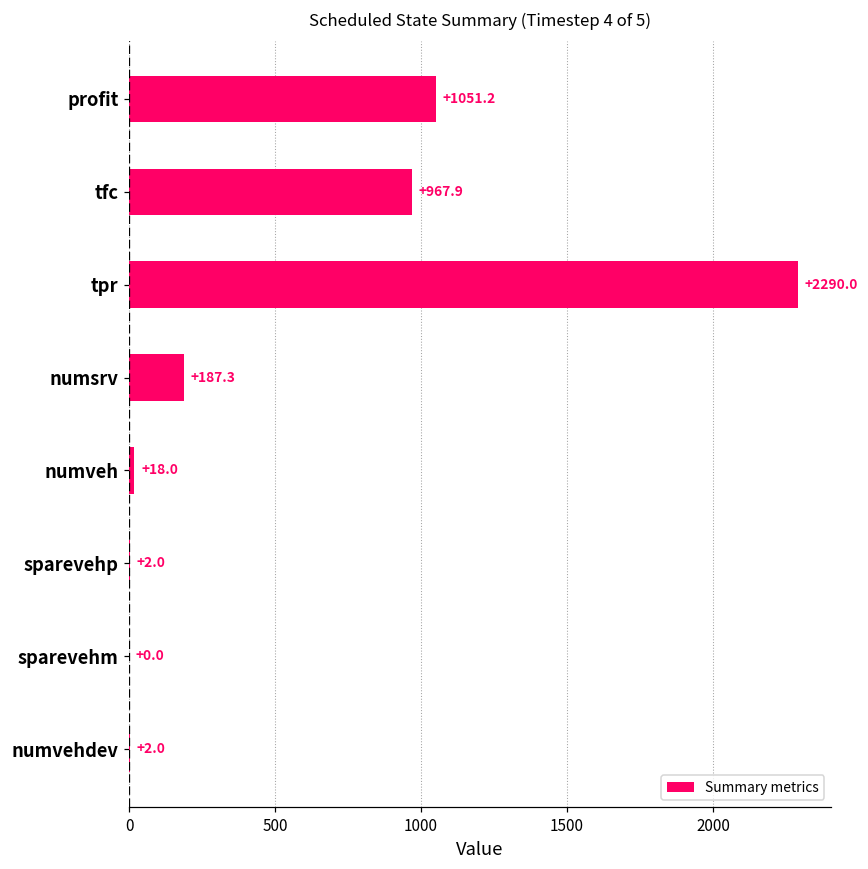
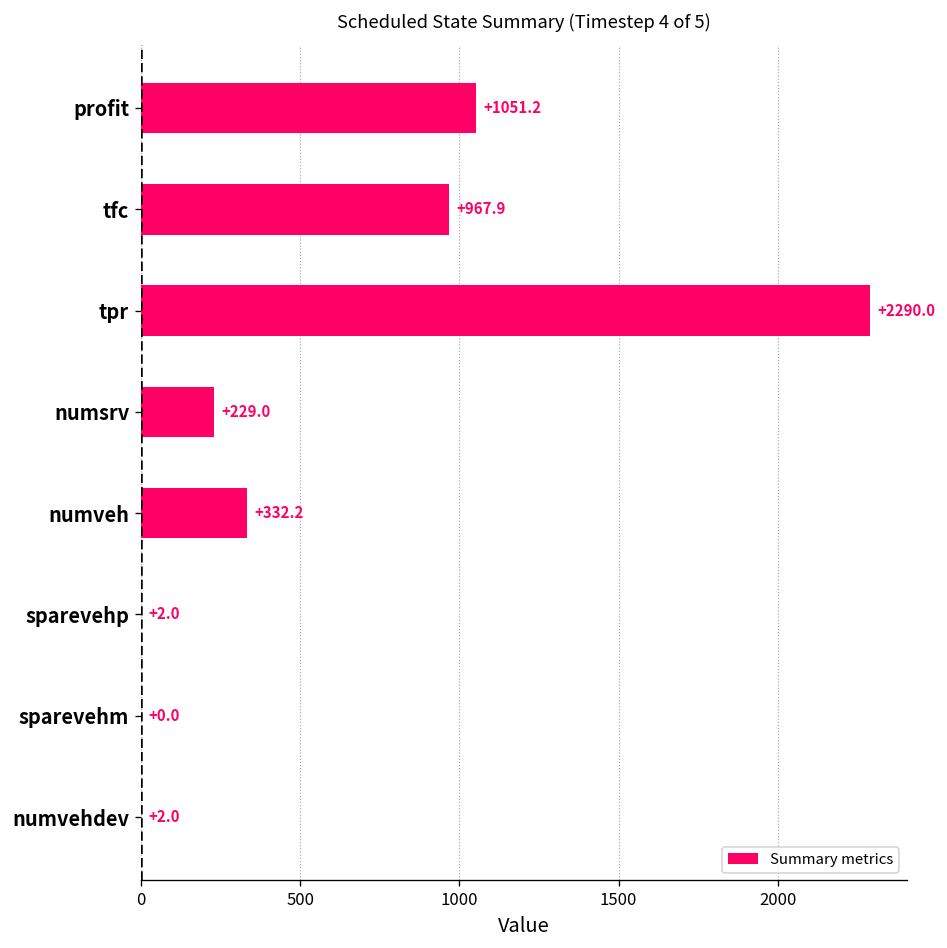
  {
    "profit": "+1051.2",
    "tfc": "+967.9",
    "tpr": "+2290.0",
-   "numsrv": "+187.3",
-   "numveh": "+18.0",
+   "numsrv": "+229.0",
+   "numveh": "+332.2",
    "sparevehp": "+2.0",
    "sparevehm": "+0.0",
    "numvehdev": "+2.0"
  }
